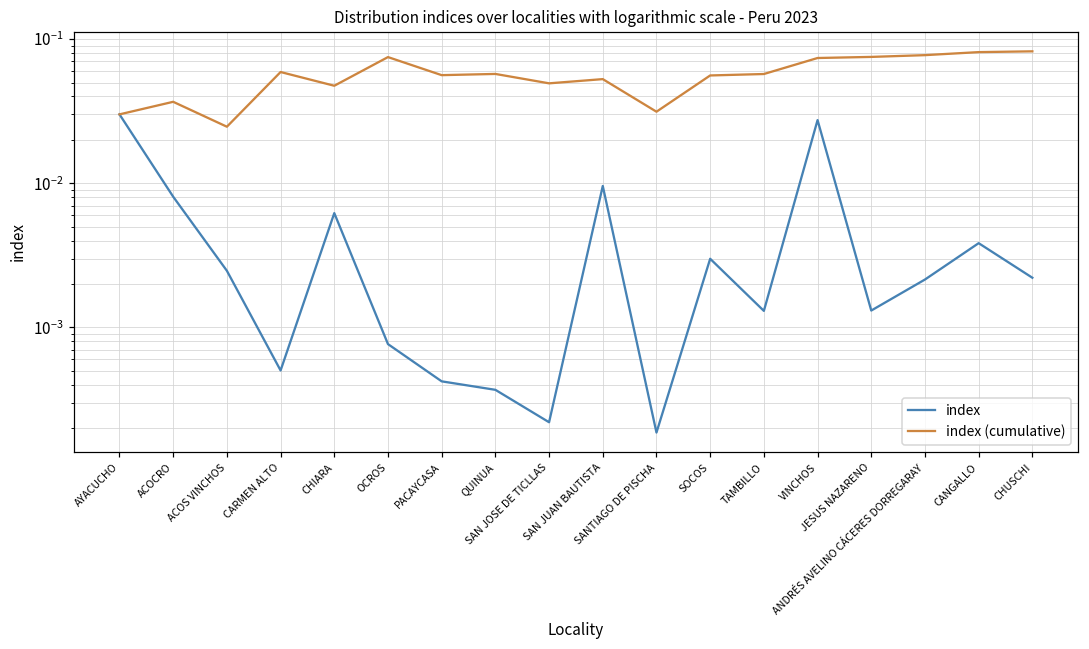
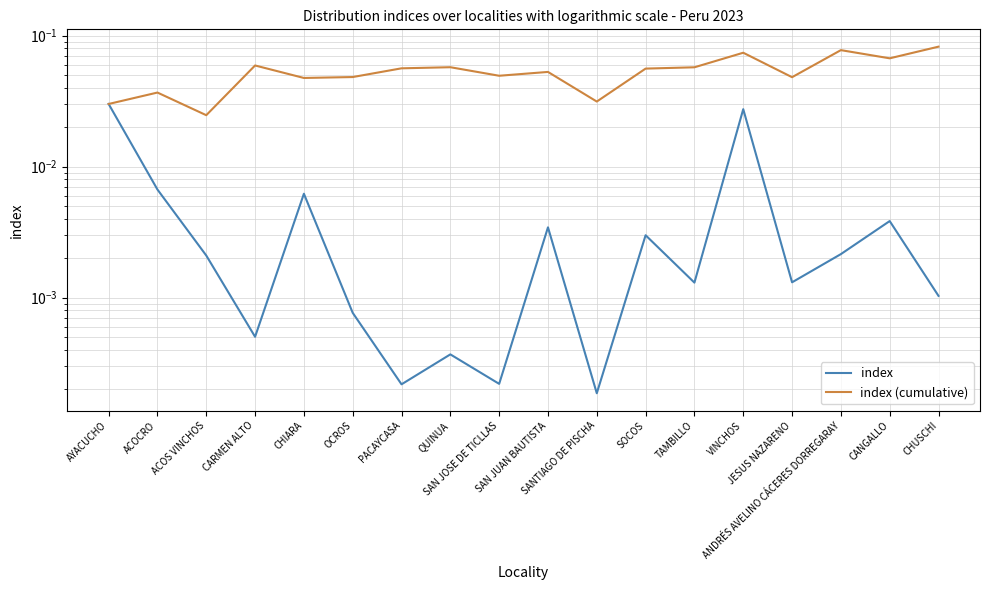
  {
    "index": {
-     "ACOCRO": 0.008,
-     "ACOS VINCHOS": 0.0025,
+     "ACOCRO": 0.007,
+     "ACOS VINCHOS": 0.0021,
      "CARMEN ALTO": 0.00050,
      "CHIARA": 0.006,
      "OCROS": 0.0008,
-     "PACAYCASA": 0.00042,
+     "PACAYCASA": 0.00022,
      "QUINUA": 0.00037,
      "SAN JOSE DE TICLLAS": 0.00022,
-     "SAN JUAN BAUTISTA": 0.010,
+     "SAN JUAN BAUTISTA": 0.0034,
      "SANTIAGO DE PISCHA": 0.00019,
      "SOCOS": 0.0030,
      "TAMBILLO": 0.0013,
      "VINCHOS": 0.027,
      "JESUS NAZARENO": 0.0013,
      "ANDRÉS AVELINO CÁCERES DORREGARAY": 0.0021,
      "CANGALLO": 0.0038,
-     "CHUSCHI": 0.0022
+     "CHUSCHI": 0.0010
    },
    "index (cumulative)": {
      "ACOCRO": 0.037,
      "ACOS VINCHOS": 0.025,
      "CARMEN ALTO": 0.06,
      "CHIARA": 0.047,
-     "OCROS": 0.08,
+     "OCROS": 0.048,
      "PACAYCASA": 0.056,
      "QUINUA": 0.06,
      "SAN JOSE DE TICLLAS": 0.049,
      "SAN JUAN BAUTISTA": 0.053,
      "SANTIAGO DE PISCHA": 0.031,
      "SOCOS": 0.056,
      "TAMBILLO": 0.06,
      "VINCHOS": 0.07,
-     "JESUS NAZARENO": 0.08,
+     "JESUS NAZARENO": 0.048,
      "ANDRÉS AVELINO CÁCERES DORREGARAY": 0.08,
-     "CANGALLO": 0.08,
+     "CANGALLO": 0.07,
      "CHUSCHI": 0.08
    }
  }
